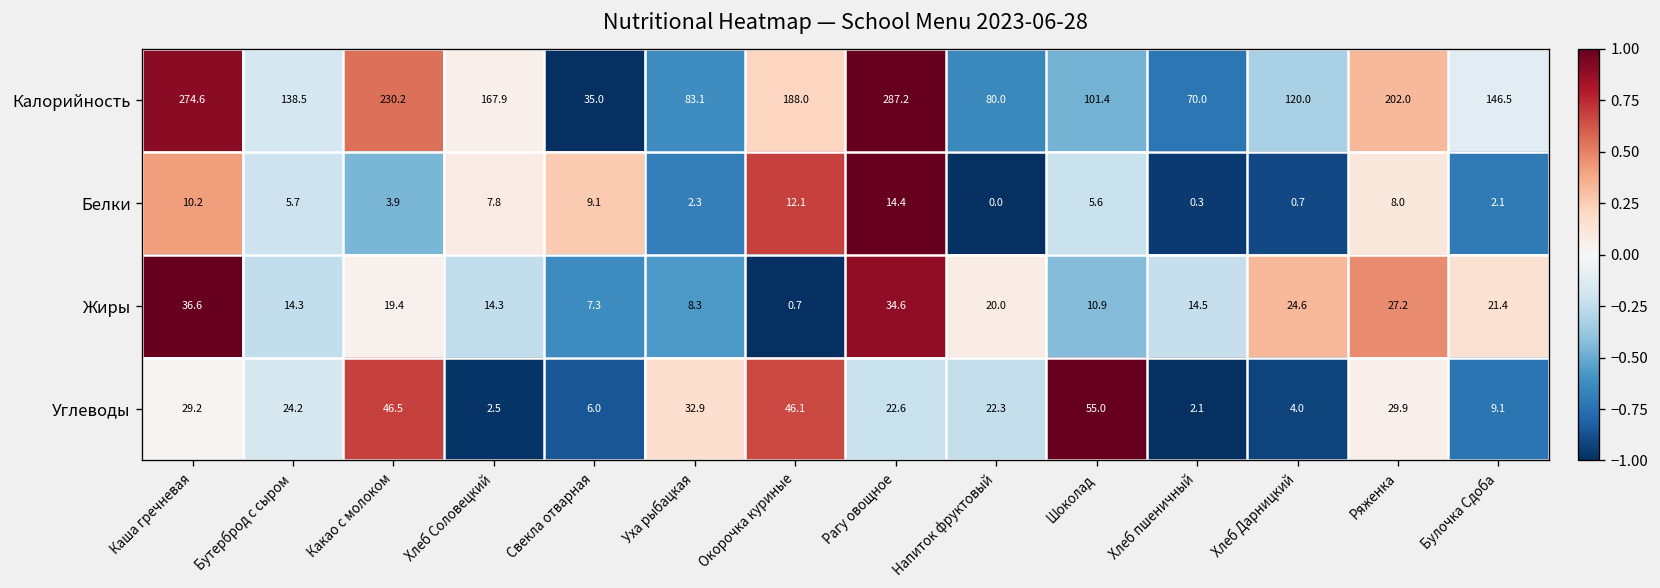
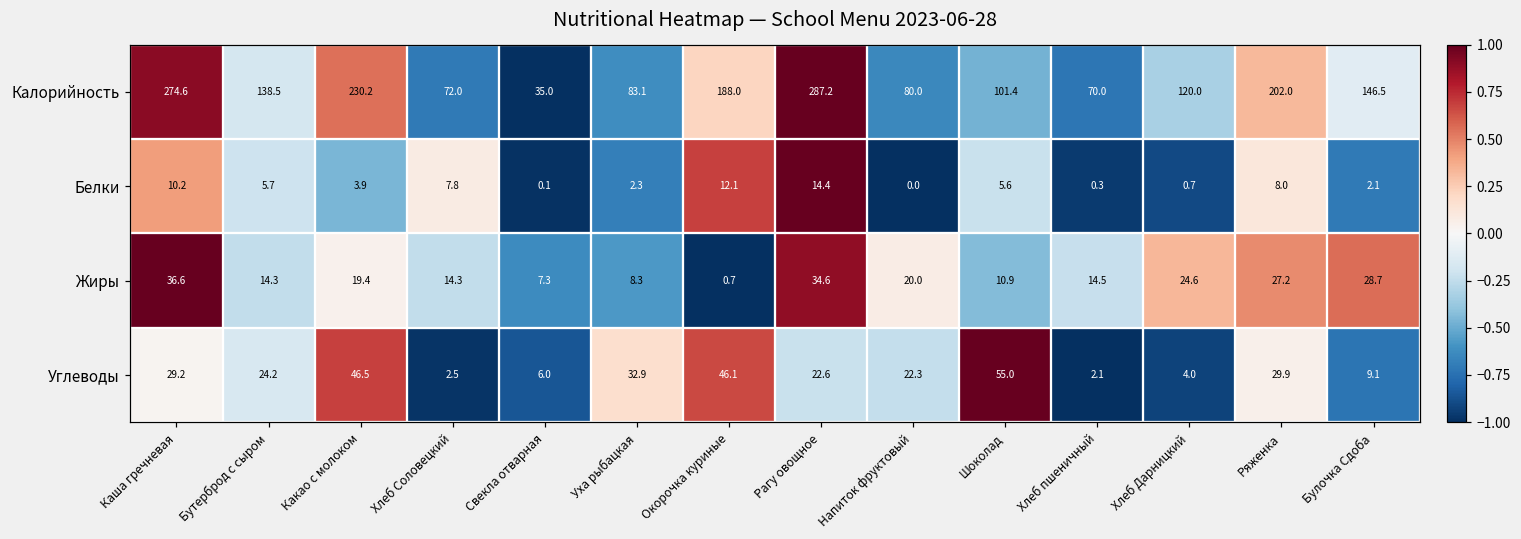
  {
    "Калорийность": {
      "Каша гречневая": 274.6,
      "Бутерброд с сыром": 138.5,
      "Какао с молоком": 230.2,
-     "Хлеб Соловецкий": 167.9,
+     "Хлеб Соловецкий": 72.0,
      "Свекла отварная": 35.0,
      "Уха рыбацкая": 83.1,
      "Окорочка куриные": 188.0,
      "Рагу овощное": 287.2,
      "Напиток фруктовый": 80.0,
      "Шоколад": 101.4,
      "Хлеб пшеничный": 70.0,
      "Хлеб Дарницкий": 120.0,
      "Ряженка": 202.0,
      "Булочка Сдоба": 146.5
    },
    "Белки": {
      "Каша гречневая": 10.2,
      "Бутерброд с сыром": 5.7,
      "Какао с молоком": 3.9,
      "Хлеб Соловецкий": 7.8,
-     "Свекла отварная": 9.1,
+     "Свекла отварная": 0.1,
      "Уха рыбацкая": 2.3,
      "Окорочка куриные": 12.1,
      "Рагу овощное": 14.4,
      "Напиток фруктовый": 0.0,
      "Шоколад": 5.6,
      "Хлеб пшеничный": 0.3,
      "Хлеб Дарницкий": 0.7,
      "Ряженка": 8.0,
      "Булочка Сдоба": 2.1
    },
    "Жиры": {
      "Каша гречневая": 36.6,
      "Бутерброд с сыром": 14.3,
      "Какао с молоком": 19.4,
      "Хлеб Соловецкий": 14.3,
      "Свекла отварная": 7.3,
      "Уха рыбацкая": 8.3,
      "Окорочка куриные": 0.7,
      "Рагу овощное": 34.6,
      "Напиток фруктовый": 20.0,
      "Шоколад": 10.9,
      "Хлеб пшеничный": 14.5,
      "Хлеб Дарницкий": 24.6,
      "Ряженка": 27.2,
-     "Булочка Сдоба": 21.4
+     "Булочка Сдоба": 28.7
    },
    "Углеводы": {
      "Каша гречневая": 29.2,
      "Бутерброд с сыром": 24.2,
      "Какао с молоком": 46.5,
      "Хлеб Соловецкий": 2.5,
      "Свекла отварная": 6.0,
      "Уха рыбацкая": 32.9,
      "Окорочка куриные": 46.1,
      "Рагу овощное": 22.6,
      "Напиток фруктовый": 22.3,
      "Шоколад": 55.0,
      "Хлеб пшеничный": 2.1,
      "Хлеб Дарницкий": 4.0,
      "Ряженка": 29.9,
      "Булочка Сдоба": 9.1
    }
  }
